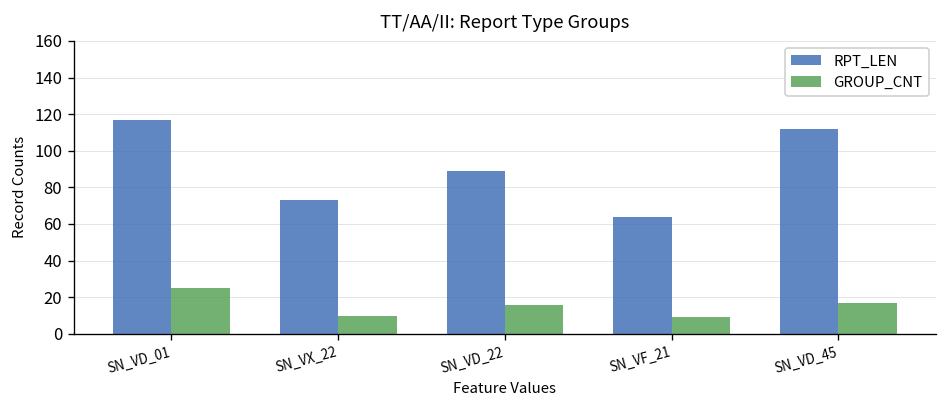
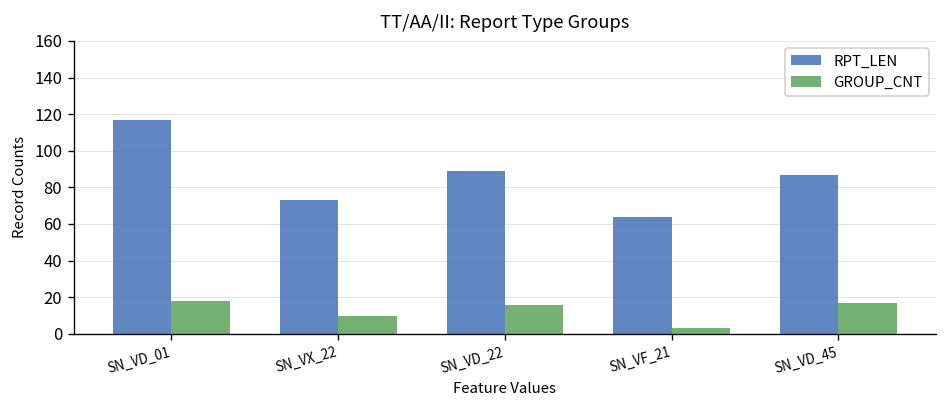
  {
    "RPT_LEN": {
      "SN_VD_01": 117,
      "SN_VX_22": 73,
      "SN_VD_22": 89,
      "SN_VF_21": 64,
-     "SN_VD_45": 112
+     "SN_VD_45": 87
    },
    "GROUP_CNT": {
-     "SN_VD_01": 25,
+     "SN_VD_01": 18,
      "SN_VX_22": 10,
      "SN_VD_22": 16,
-     "SN_VF_21": 9,
+     "SN_VF_21": 3,
      "SN_VD_45": 17
    }
  }
